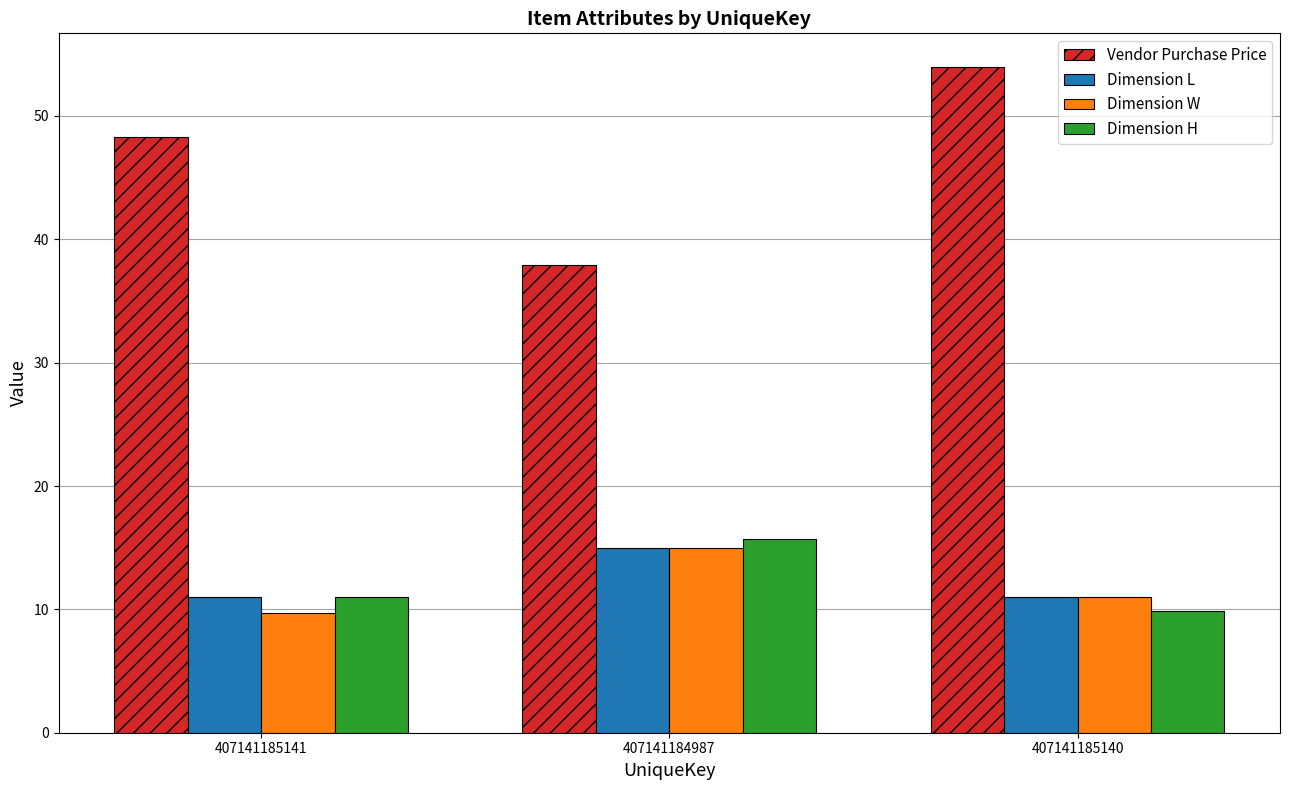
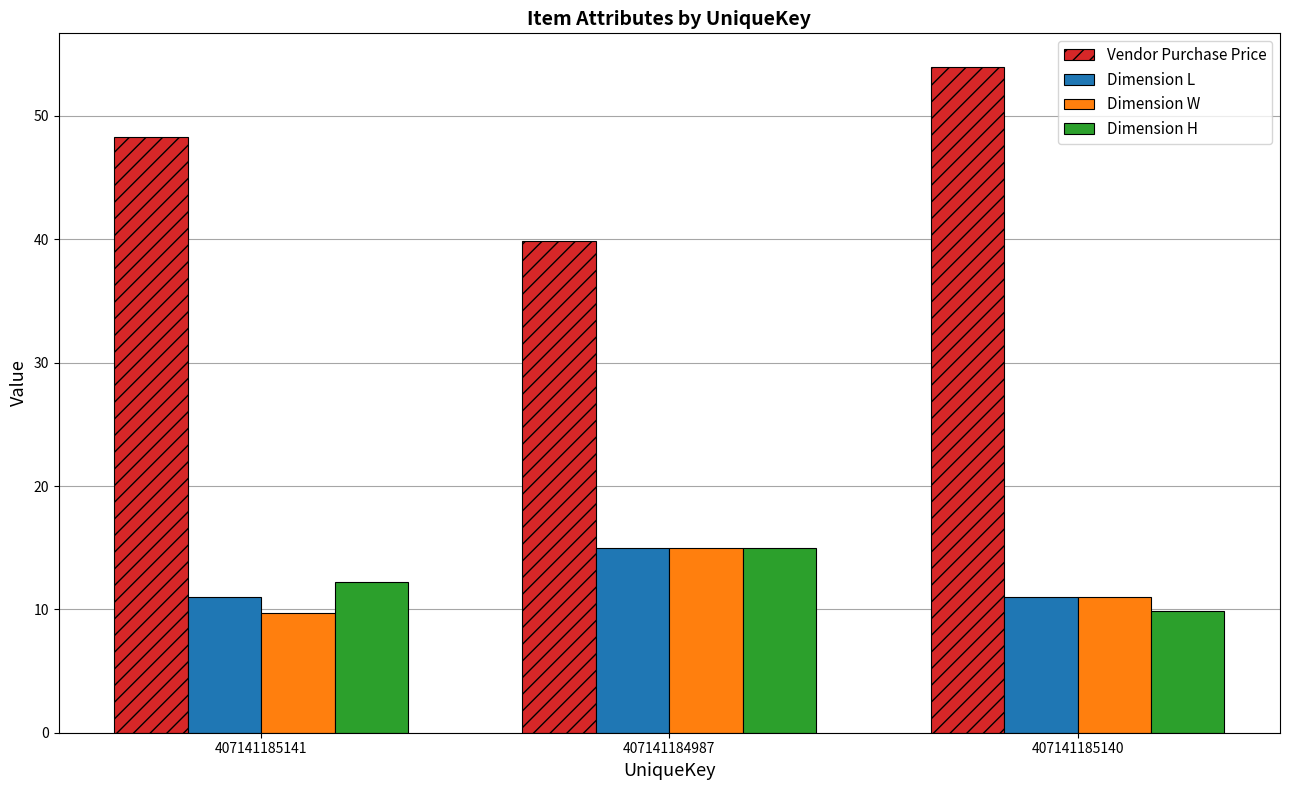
  {
    "Vendor Purchase Price": {
      "407141185141": 48.3,
-     "407141184987": 37.9,
+     "407141184987": 39.9,
      "407141185140": 54.0
    },
    "Dimension L": {
      "407141185141": 11.0,
      "407141184987": 15.0,
      "407141185140": 11.0
    },
    "Dimension W": {
      "407141185141": 9.7,
      "407141184987": 15.0,
      "407141185140": 11.0
    },
    "Dimension H": {
-     "407141185141": 11.0,
-     "407141184987": 15.7,
+     "407141185141": 12.2,
+     "407141184987": 15.0,
      "407141185140": 9.9
    }
  }
